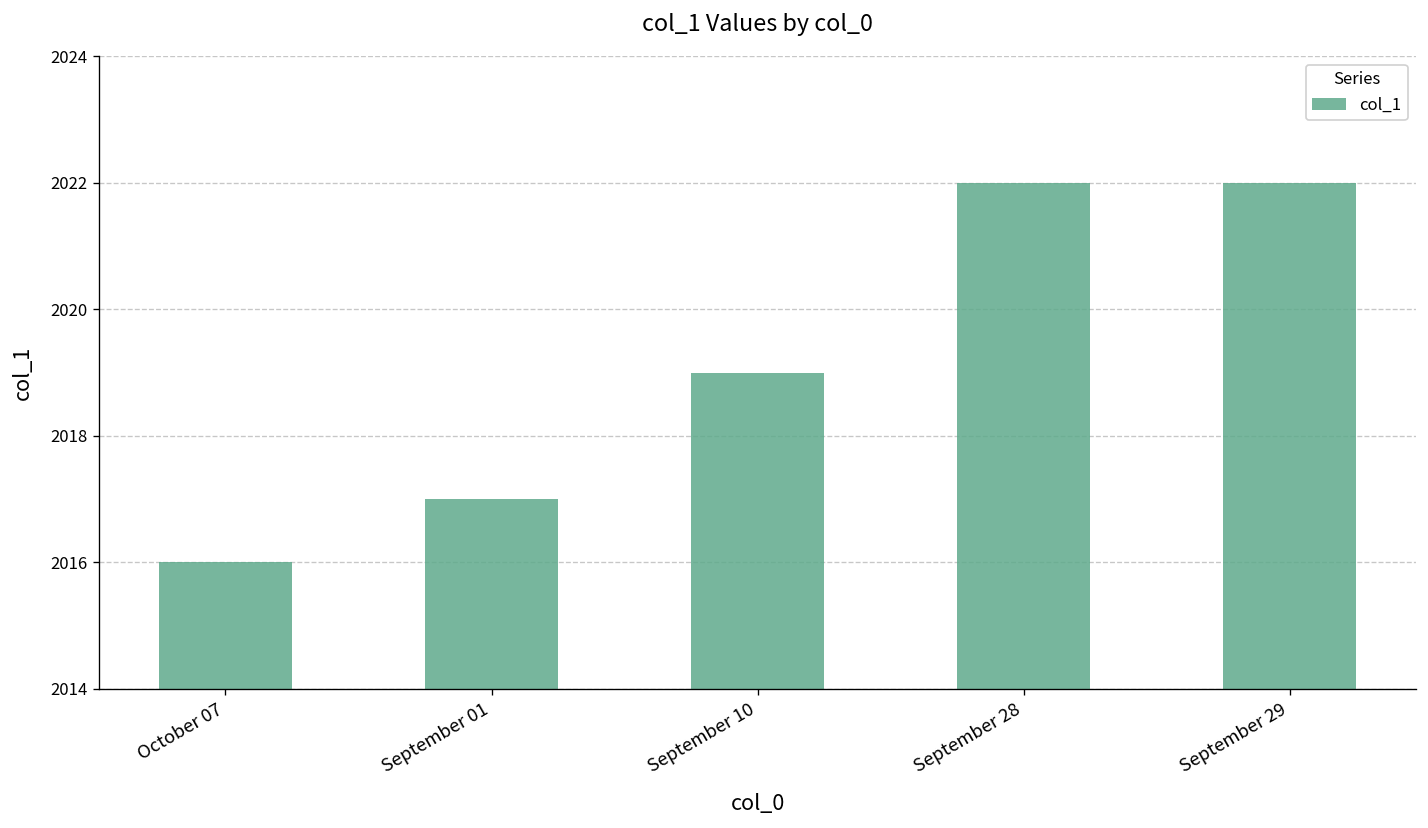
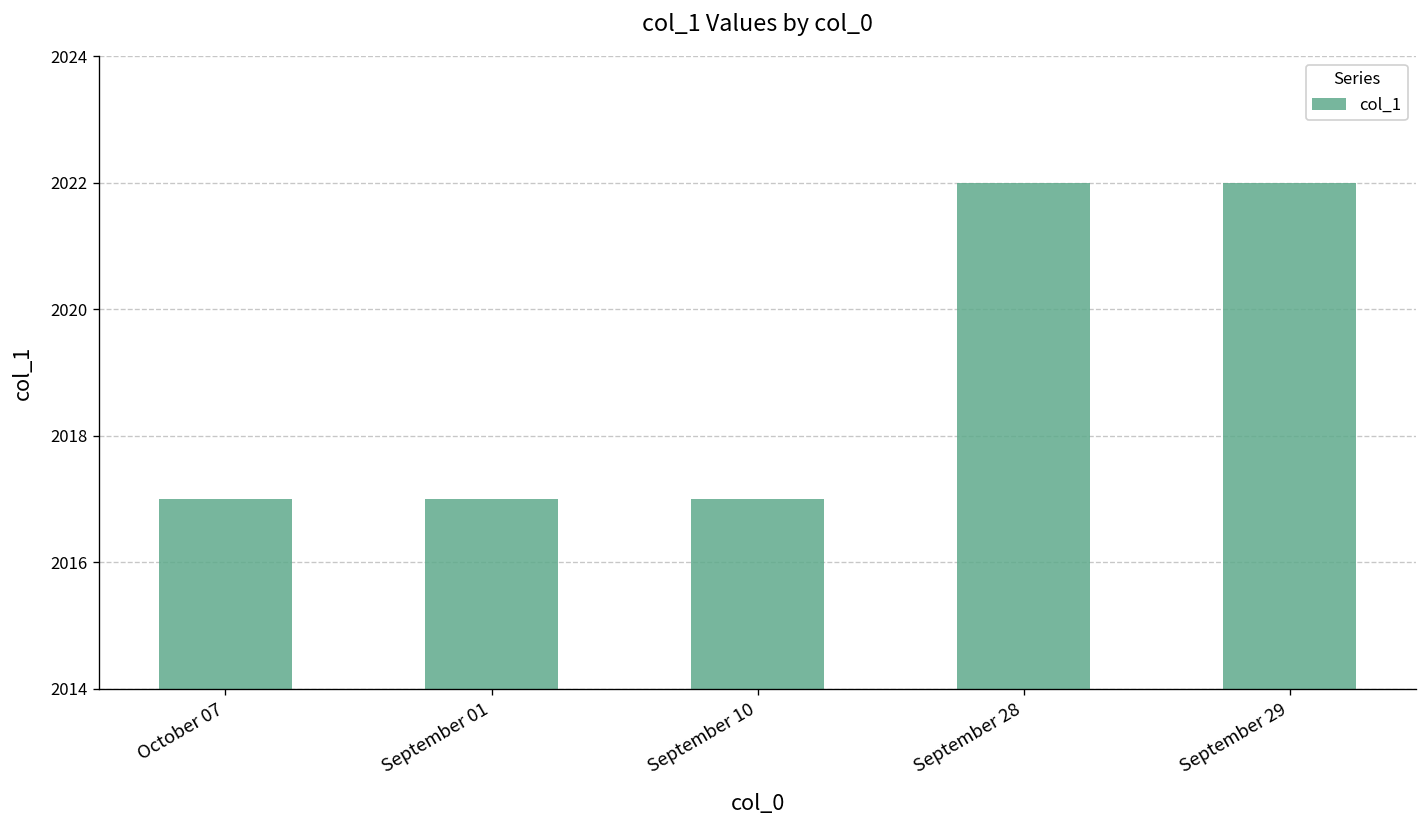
  {
-   "October 07": 2016,
+   "October 07": 2017,
    "September 01": 2017,
-   "September 10": 2019,
+   "September 10": 2017,
    "September 28": 2022,
    "September 29": 2022
  }
